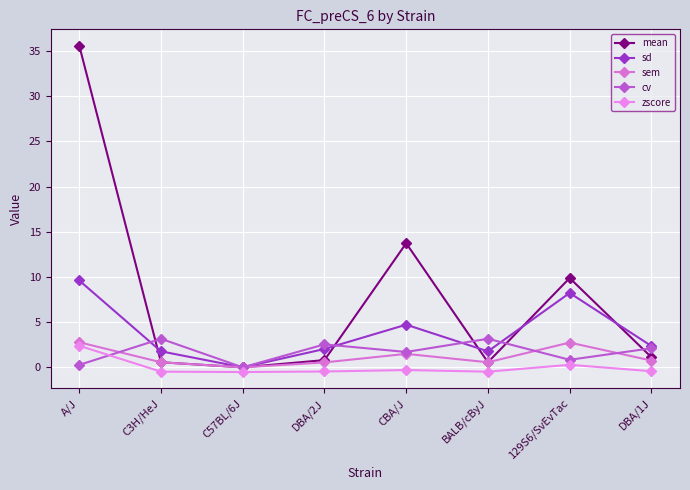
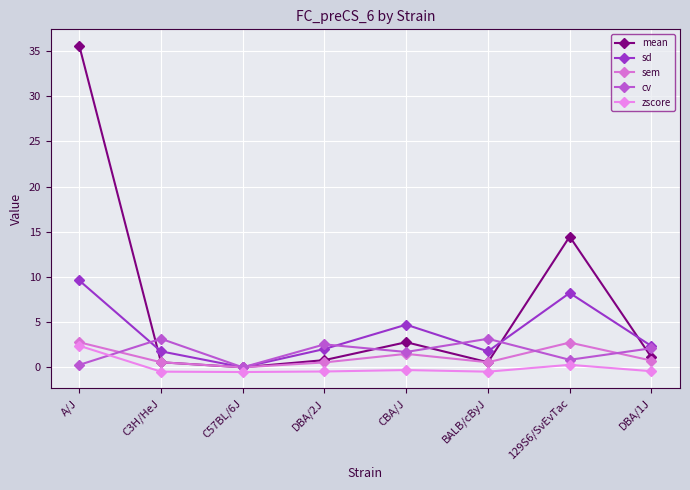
  {
    "mean": {
      "A/J": 36,
-     "CBA/J": 14,
-     "129S6/SvEvTac": 10,
+     "CBA/J": 3,
+     "129S6/SvEvTac": 14,
      "DBA/1J": 1
    }
  }
